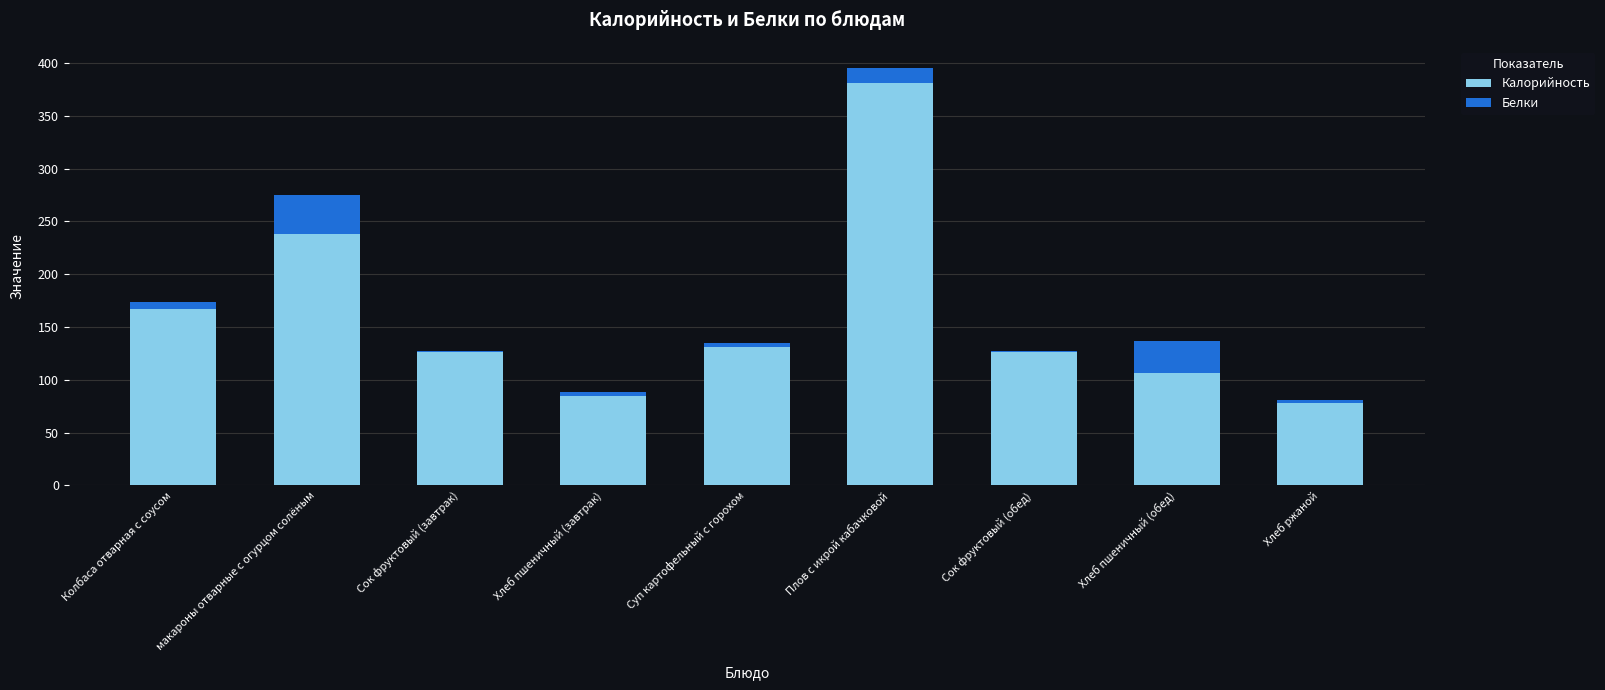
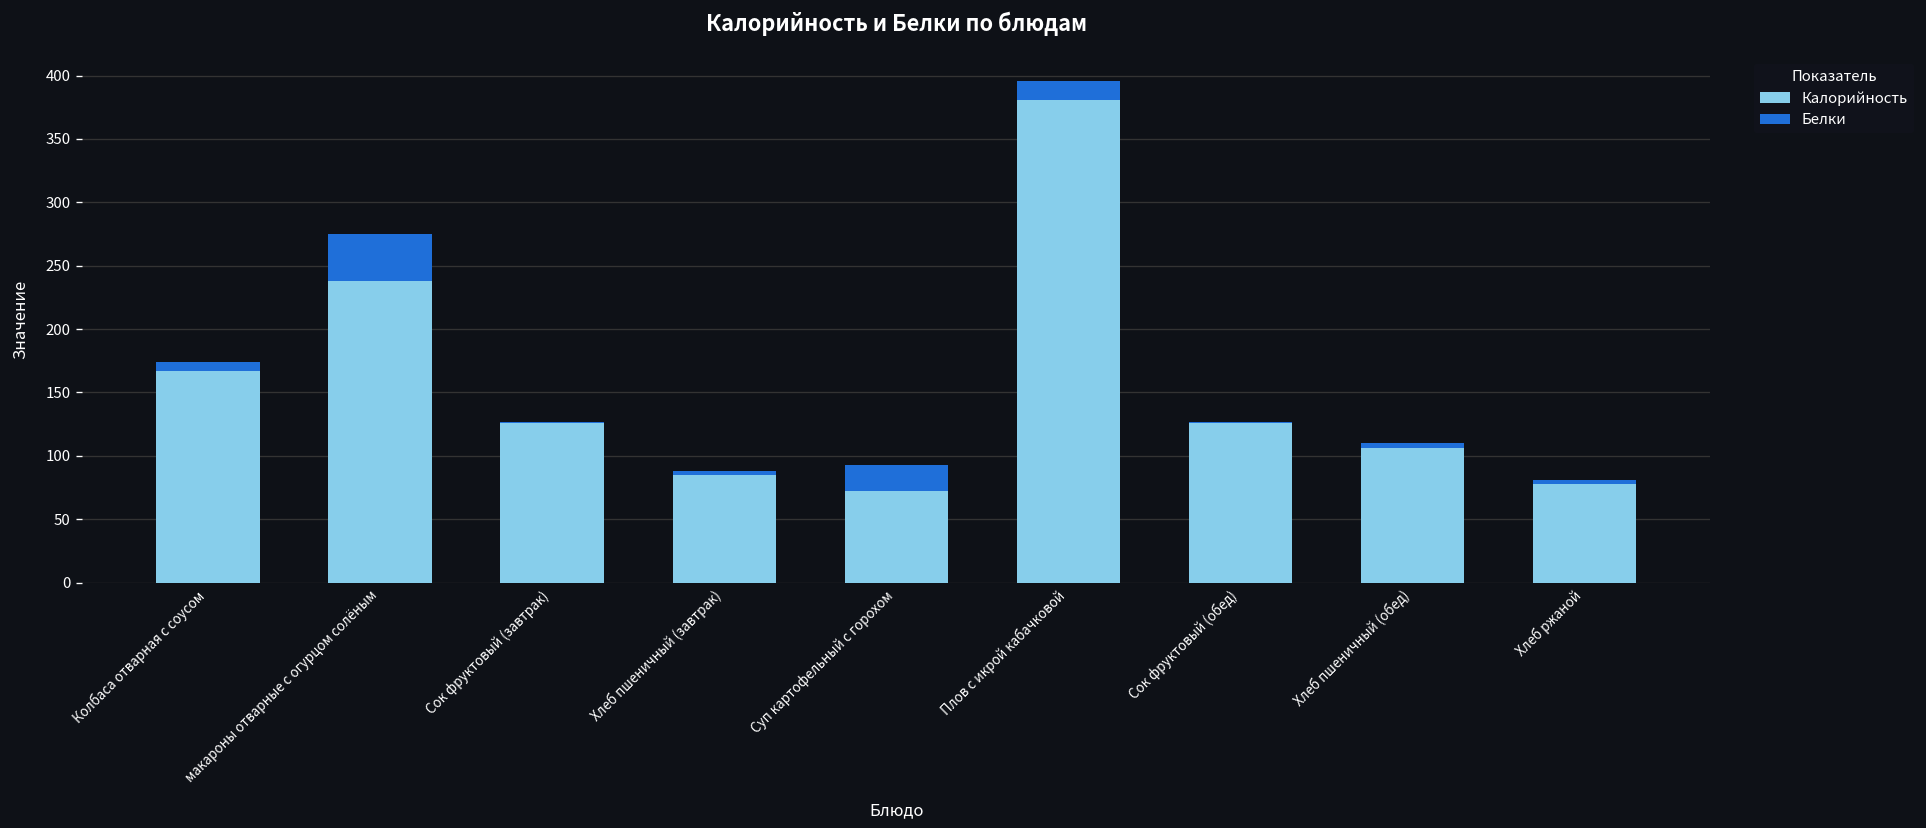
  {
    "Калорийность": {
      "Колбаса отварная с соусом": 167,
      "макароны отварные с огурцом солёным": 238,
      "Сок фруктовый (завтрак)": 126,
      "Хлеб пшеничный (завтрак)": 85,
-     "Суп картофельный с горохом": 131,
+     "Суп картофельный с горохом": 72,
      "Плов с икрой кабачковой": 381,
      "Сок фруктовый (обед)": 126,
      "Хлеб пшеничный (обед)": 106,
      "Хлеб ржаной": 78
    },
    "Белки": {
      "Колбаса отварная с соусом": 7,
      "макароны отварные с огурцом солёным": 37,
      "Хлеб пшеничный (завтрак)": 3,
-     "Суп картофельный с горохом": 4,
+     "Суп картофельный с горохом": 21,
      "Плов с икрой кабачковой": 15,
-     "Хлеб пшеничный (обед)": 31,
+     "Хлеб пшеничный (обед)": 4,
      "Хлеб ржаной": 3
    }
  }
